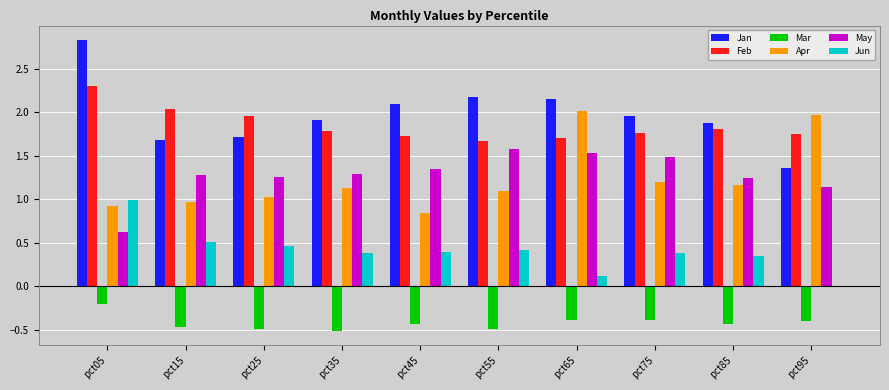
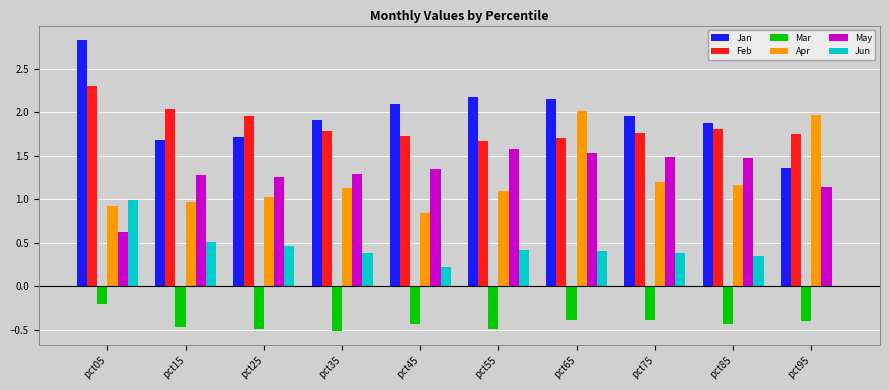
  {
    "Jan": {
      "pct05": 2.8,
      "pct15": 1.7,
      "pct25": 1.7,
      "pct35": 1.9,
      "pct45": 2.1,
      "pct55": 2.2,
      "pct65": 2.2,
      "pct75": 2.0,
      "pct85": 1.9,
      "pct95": 1.4
    },
    "Feb": {
      "pct05": 2.3,
      "pct15": 2.0,
      "pct25": 2.0,
      "pct35": 1.8,
      "pct45": 1.7,
      "pct55": 1.7,
      "pct65": 1.7,
      "pct75": 1.8,
      "pct85": 1.8,
      "pct95": 1.8
    },
    "Mar": {
      "pct05": -0.2,
      "pct15": -0.5,
      "pct25": -0.5,
      "pct35": -0.5,
      "pct45": -0.4,
      "pct55": -0.5,
      "pct65": -0.4,
      "pct75": -0.4,
      "pct85": -0.4,
      "pct95": -0.4
    },
    "Apr": {
      "pct05": 0.9,
      "pct15": 1.0,
      "pct25": 1.0,
      "pct35": 1.1,
      "pct45": 0.8,
      "pct55": 1.1,
      "pct65": 2.0,
      "pct75": 1.2,
      "pct85": 1.2,
      "pct95": 2.0
    },
    "May": {
      "pct05": 0.6,
      "pct15": 1.3,
      "pct25": 1.3,
      "pct35": 1.3,
      "pct45": 1.3,
      "pct55": 1.6,
      "pct65": 1.5,
      "pct75": 1.5,
-     "pct85": 1.2,
+     "pct85": 1.5,
      "pct95": 1.1
    },
    "Jun": {
      "pct05": 1.0,
      "pct15": 0.5,
      "pct25": 0.5,
      "pct35": 0.4,
-     "pct45": 0.4,
+     "pct45": 0.2,
      "pct55": 0.4,
-     "pct65": 0.1,
+     "pct65": 0.4,
      "pct75": 0.4,
      "pct85": 0.4
    }
  }
